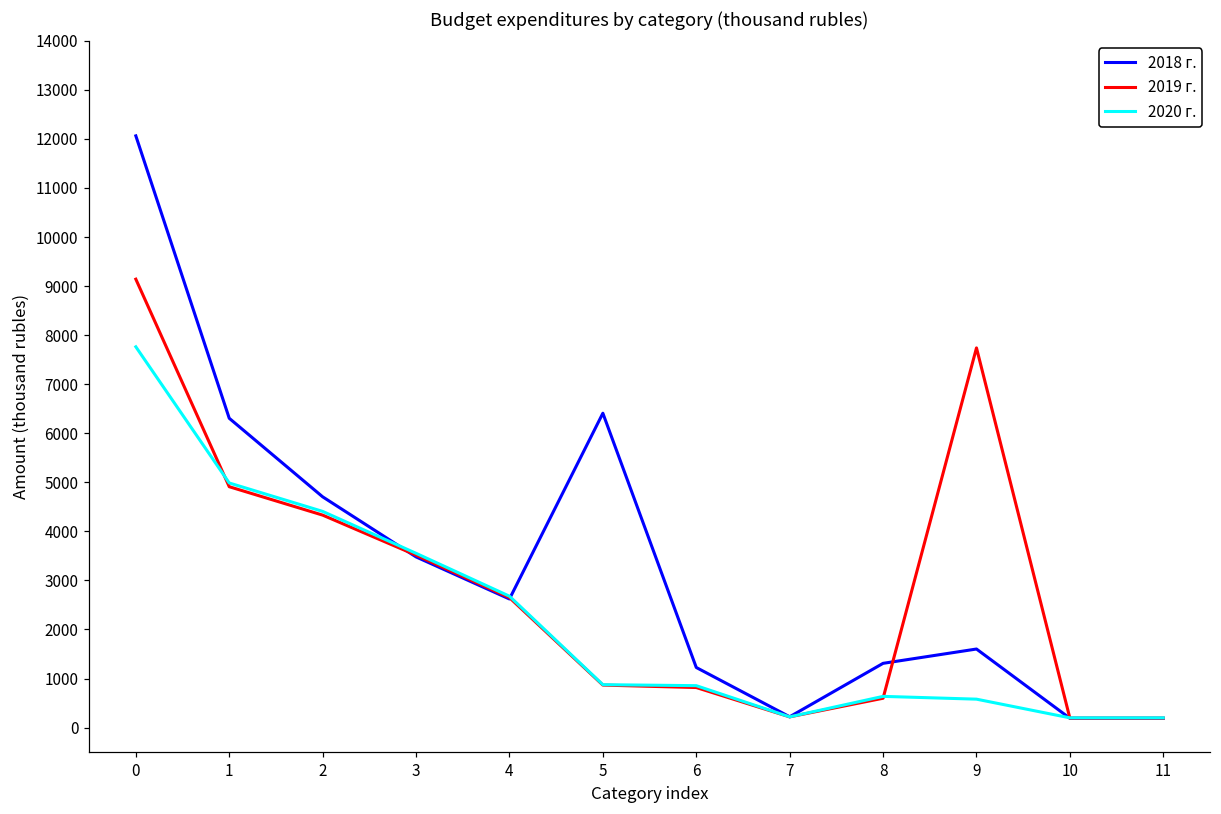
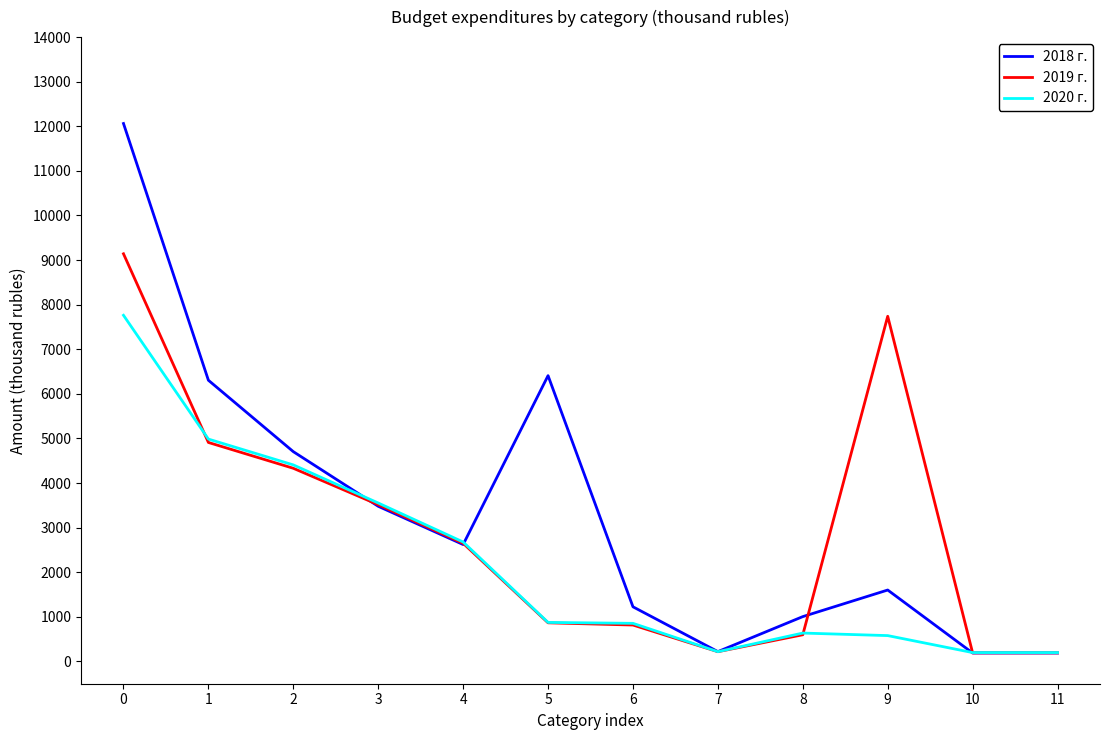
  {
    "2018 г.": {
      "0": 12100,
      "1": 6300,
      "2": 4700,
      "5": 6400,
      "6": 1200,
-     "8": 1300,
+     "8": 1000,
      "9": 1600
    },
    "2019 г.": {
      "0": 9100,
      "1": 4900,
      "2": 4300,
      "9": 7700
    },
    "2020 г.": {
      "0": 7800,
      "1": 5000,
      "2": 4400,
      "9": 600
    }
  }
